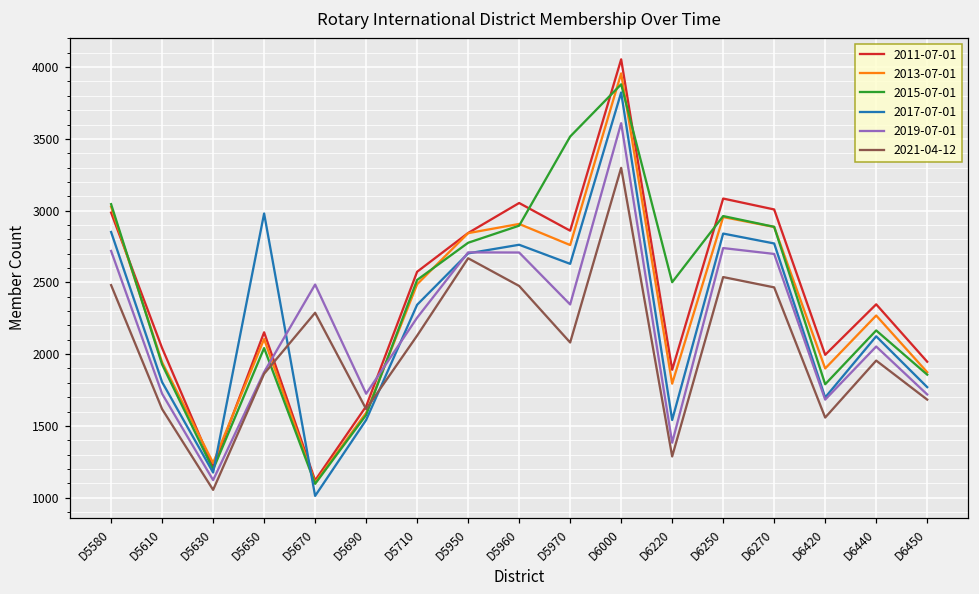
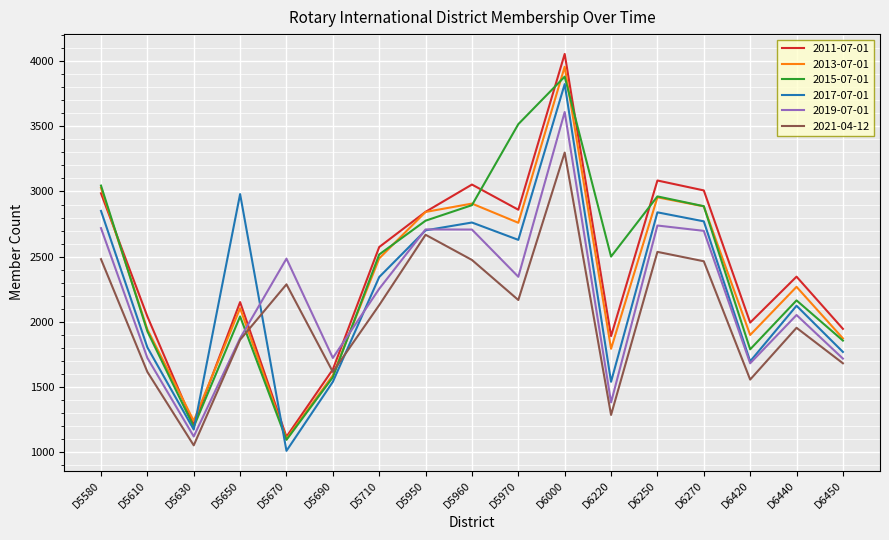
  {
    "2011-07-01": {
      "D5580": 2990,
      "D5610": 2040,
      "D5650": 2150,
      "D5710": 2570,
      "D5960": 3050,
      "D5970": 2860,
      "D6000": 4050,
      "D6220": 1890,
      "D6250": 3080,
      "D6270": 3010,
      "D6420": 2000,
      "D6440": 2350,
      "D6450": 1950
    },
    "2013-07-01": {
      "D5630": 1240,
      "D5650": 2110,
      "D5710": 2490,
      "D5970": 2760,
      "D6000": 3960,
      "D6220": 1790,
      "D6420": 1900,
      "D6440": 2270
    },
    "2015-07-01": {
      "D5650": 2040,
      "D5710": 2520,
      "D5950": 2780,
      "D5970": 3520,
      "D6000": 3880,
      "D6220": 2500,
      "D6420": 1790,
      "D6440": 2170
    },
    "2017-07-01": {
      "D5580": 2850,
      "D5610": 1810,
      "D5630": 1180,
      "D5650": 2980,
      "D5670": 1010,
      "D5690": 1540,
      "D5710": 2340,
      "D5960": 2760,
      "D5970": 2630,
      "D6000": 3820,
      "D6220": 1540,
      "D6250": 2840,
      "D6270": 2770,
      "D6440": 2120,
      "D6450": 1770
    },
    "2019-07-01": {
      "D5580": 2720,
      "D5610": 1720,
      "D5630": 1120,
      "D5670": 2490,
      "D5690": 1720,
      "D5710": 2250,
      "D5960": 2710,
      "D5970": 2350,
      "D6000": 3610,
      "D6220": 1380,
      "D6250": 2740,
      "D6270": 2700,
      "D6440": 2050,
      "D6450": 1720
    },
    "2021-04-12": {
      "D5580": 2480,
      "D5610": 1620,
      "D5630": 1050,
      "D5670": 2290,
      "D5710": 2130,
      "D5950": 2670,
      "D5960": 2480,
-     "D5970": 2080,
+     "D5970": 2170,
      "D6000": 3300,
      "D6220": 1290,
      "D6250": 2540,
      "D6270": 2470,
      "D6420": 1560,
      "D6440": 1960,
      "D6450": 1680
    }
  }
